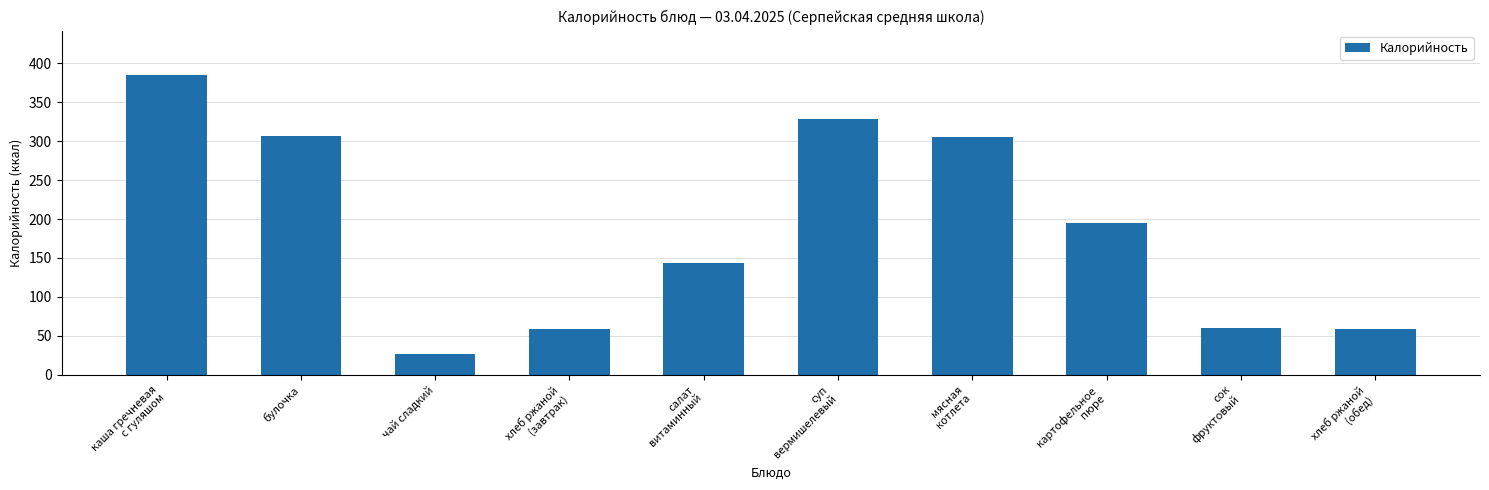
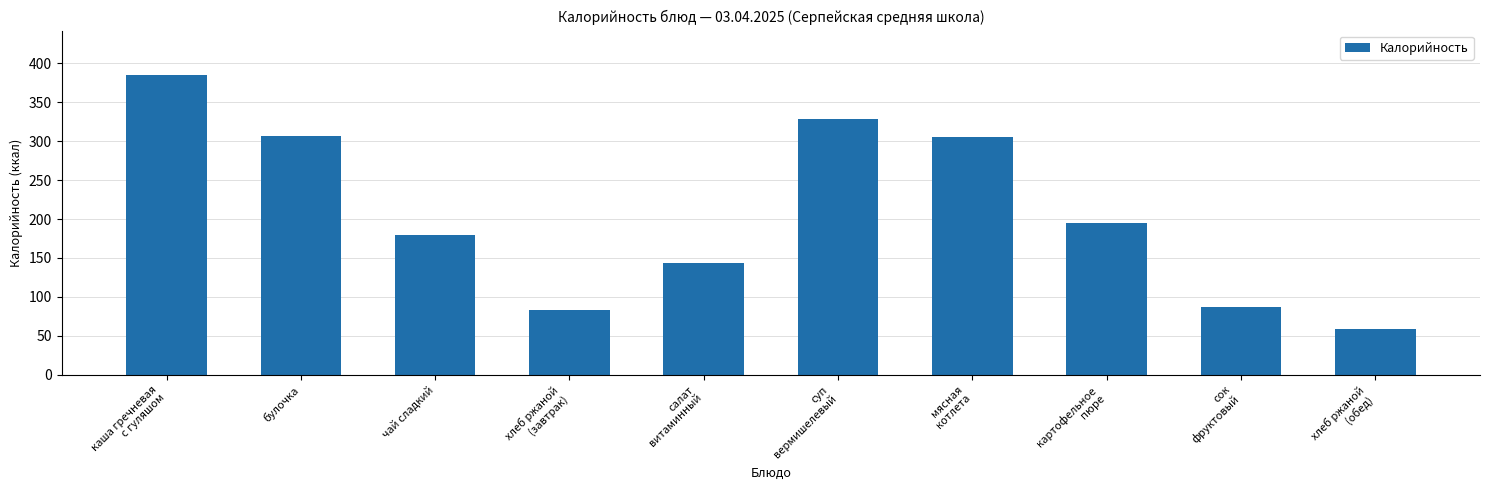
  {
    "каша гречневая с гуляшом": 380,
    "булочка": 310,
-   "чай сладкий": 30,
-   "хлеб ржаной (завтрак)": 60,
+   "чай сладкий": 180,
+   "хлеб ржаной (завтрак)": 80,
    "салат витаминный": 140,
    "суп вермишелевый": 330,
    "мясная котлета": 310,
    "картофельное пюре": 190,
-   "сок фруктовый": 60,
+   "сок фруктовый": 90,
    "хлеб ржаной (обед)": 60
  }
